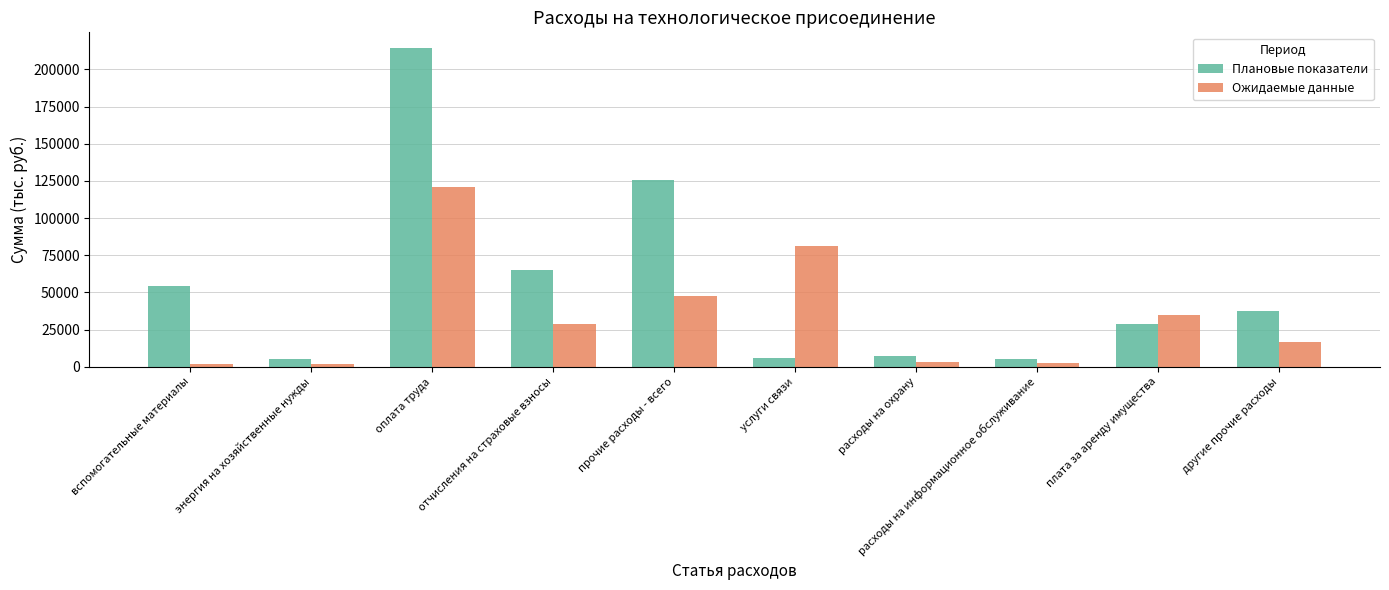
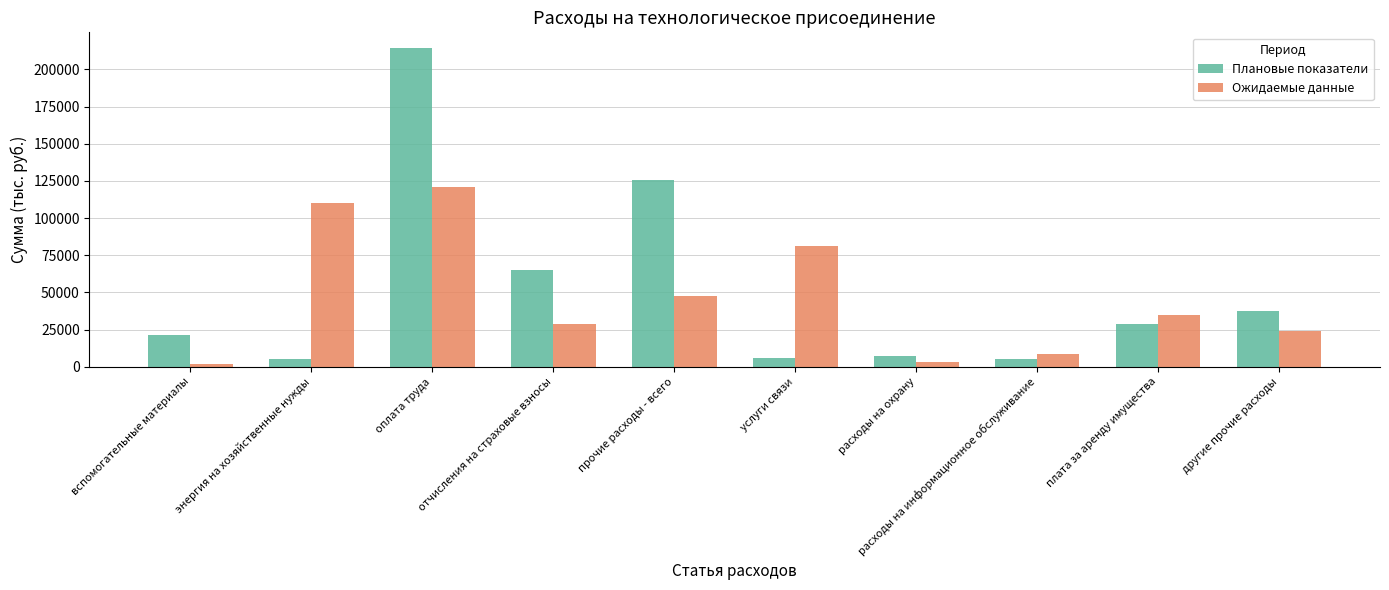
  {
    "Плановые показатели": {
-     "вспомогательные материалы": 54000,
+     "вспомогательные материалы": 22000,
      "энергия на хозяйственные нужды": 5000,
      "оплата труда": 214000,
      "отчисления на страховые взносы": 65000,
      "прочие расходы - всего": 125000,
      "услуги связи": 6000,
      "расходы на охрану": 8000,
      "расходы на информационное обслуживание": 5000,
      "плата за аренду имущества": 28000,
      "другие прочие расходы": 37000
    },
    "Ожидаемые данные": {
      "вспомогательные материалы": 2000,
-     "энергия на хозяйственные нужды": 2000,
+     "энергия на хозяйственные нужды": 110000,
      "оплата труда": 121000,
      "отчисления на страховые взносы": 28000,
      "прочие расходы - всего": 47000,
      "услуги связи": 81000,
      "расходы на охрану": 3000,
-     "расходы на информационное обслуживание": 3000,
+     "расходы на информационное обслуживание": 9000,
      "плата за аренду имущества": 35000,
-     "другие прочие расходы": 17000
+     "другие прочие расходы": 24000
    }
  }
